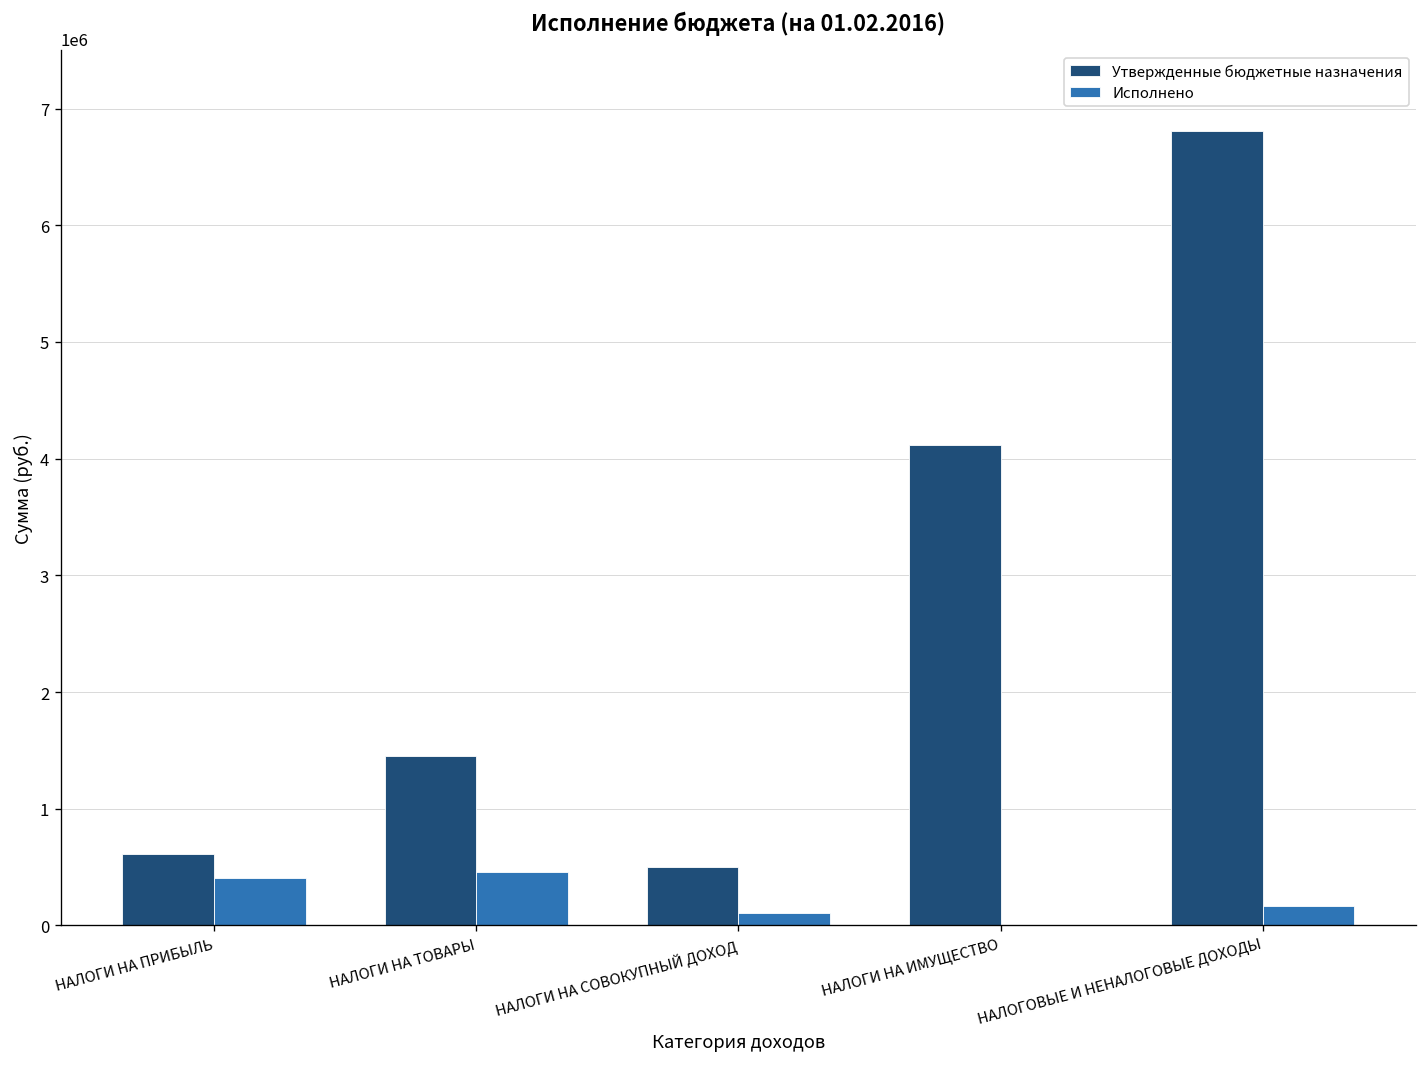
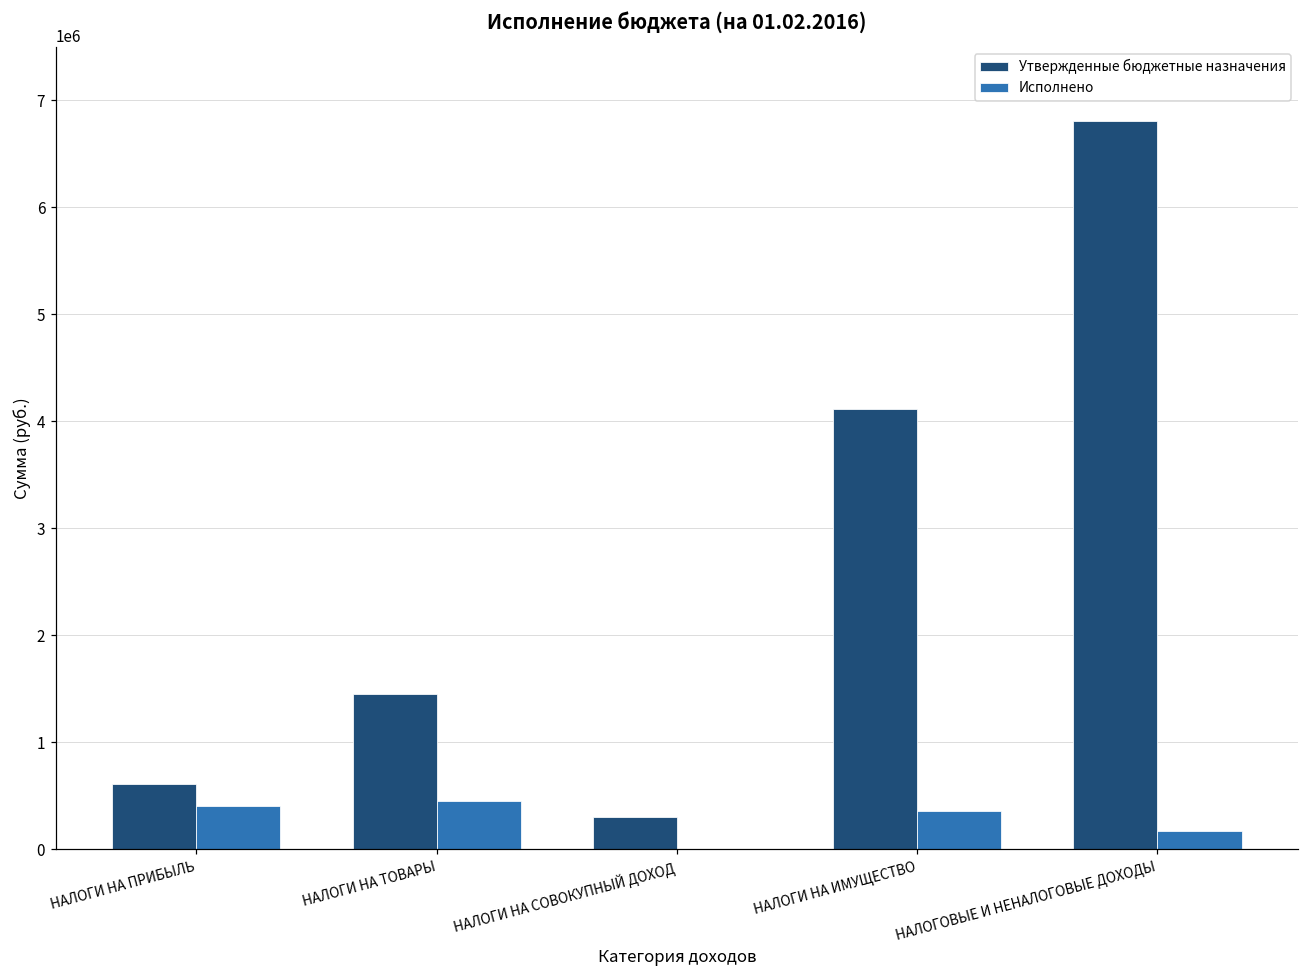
  {
    "Утвержденные бюджетные назначения": {
      "НАЛОГИ НА ПРИБЫЛЬ": 600000,
      "НАЛОГИ НА ТОВАРЫ": 1500000,
-     "НАЛОГИ НА СОВОКУПНЫЙ ДОХОД": 500000,
+     "НАЛОГИ НА СОВОКУПНЫЙ ДОХОД": 300000,
      "НАЛОГИ НА ИМУЩЕСТВО": 4100000,
      "НАЛОГОВЫЕ И НЕНАЛОГОВЫЕ ДОХОДЫ": 6800000
    },
    "Исполнено": {
      "НАЛОГИ НА ПРИБЫЛЬ": 400000,
      "НАЛОГИ НА ТОВАРЫ": 500000,
-     "НАЛОГИ НА СОВОКУПНЫЙ ДОХОД": 100000,
-     "НАЛОГИ НА ИМУЩЕСТВО": 0,
+     "НАЛОГИ НА СОВОКУПНЫЙ ДОХОД": 0,
+     "НАЛОГИ НА ИМУЩЕСТВО": 400000,
      "НАЛОГОВЫЕ И НЕНАЛОГОВЫЕ ДОХОДЫ": 200000
    }
  }
